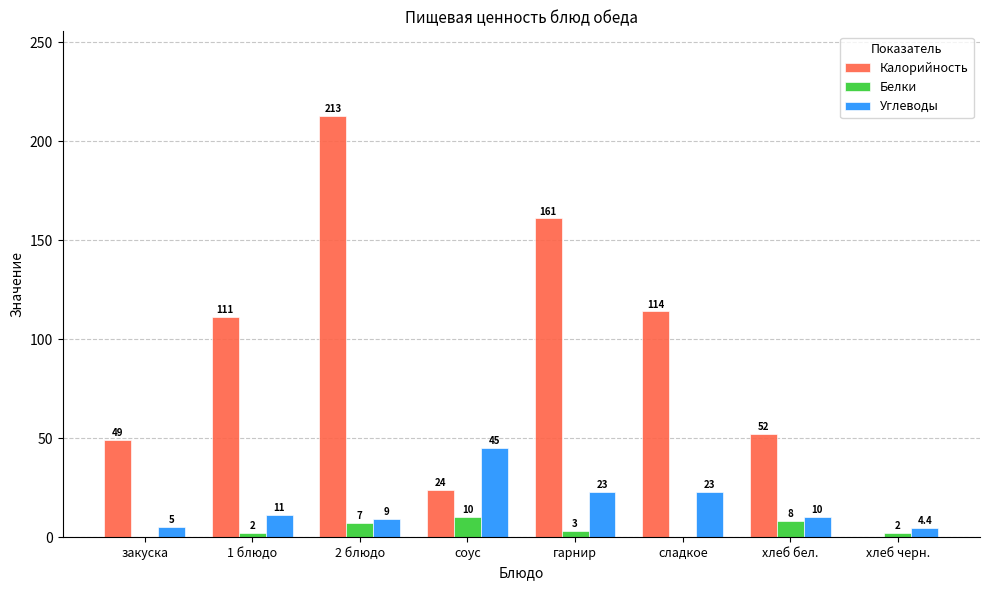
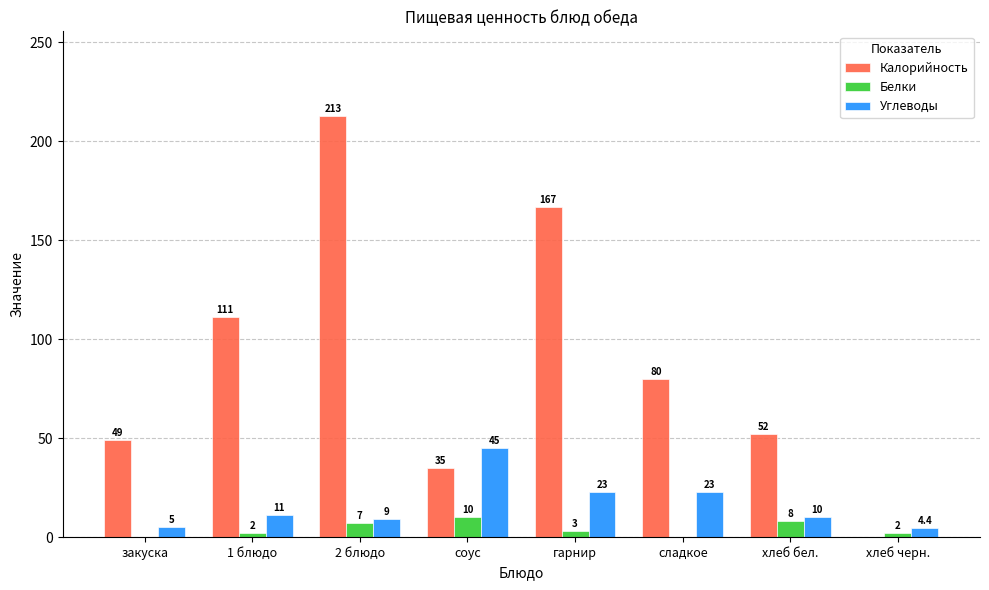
  {
    "Калорийность": {
      "закуска": 49,
      "1 блюдо": 111,
      "2 блюдо": 213,
-     "соус": 24,
-     "гарнир": 161,
-     "сладкое": 114,
+     "соус": 35,
+     "гарнир": 167,
+     "сладкое": 80,
      "хлеб бел.": 52
    },
    "Белки": {
      "1 блюдо": 2,
      "2 блюдо": 7,
      "соус": 10,
      "гарнир": 3,
      "хлеб бел.": 8,
      "хлеб черн.": 2
    },
    "Углеводы": {
      "закуска": 5,
      "1 блюдо": 11,
      "2 блюдо": 9,
      "соус": 45,
      "гарнир": 23,
      "сладкое": 23,
      "хлеб бел.": 10,
      "хлеб черн.": 4.4
    }
  }
